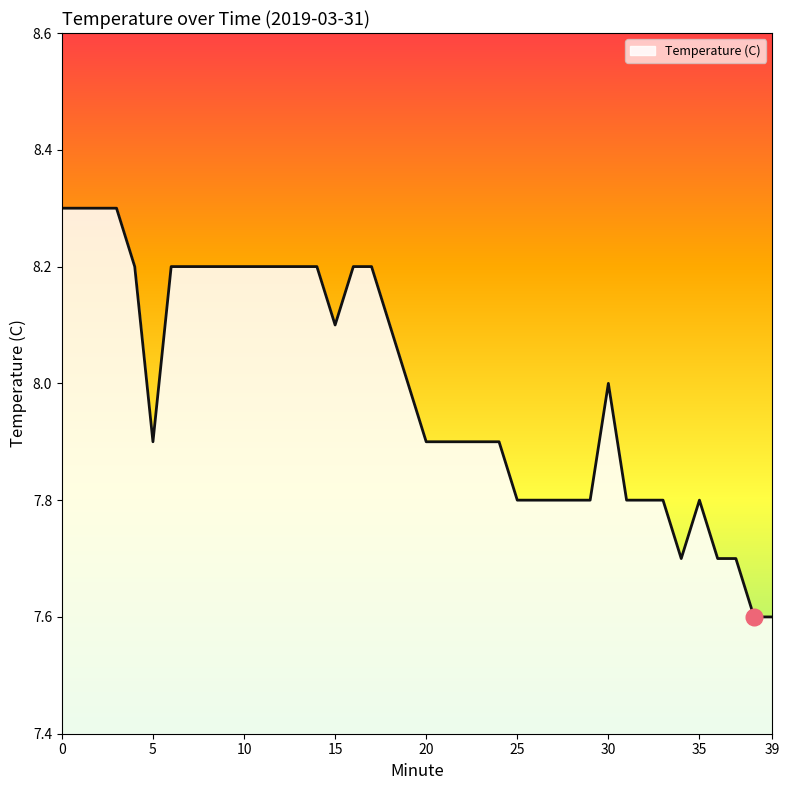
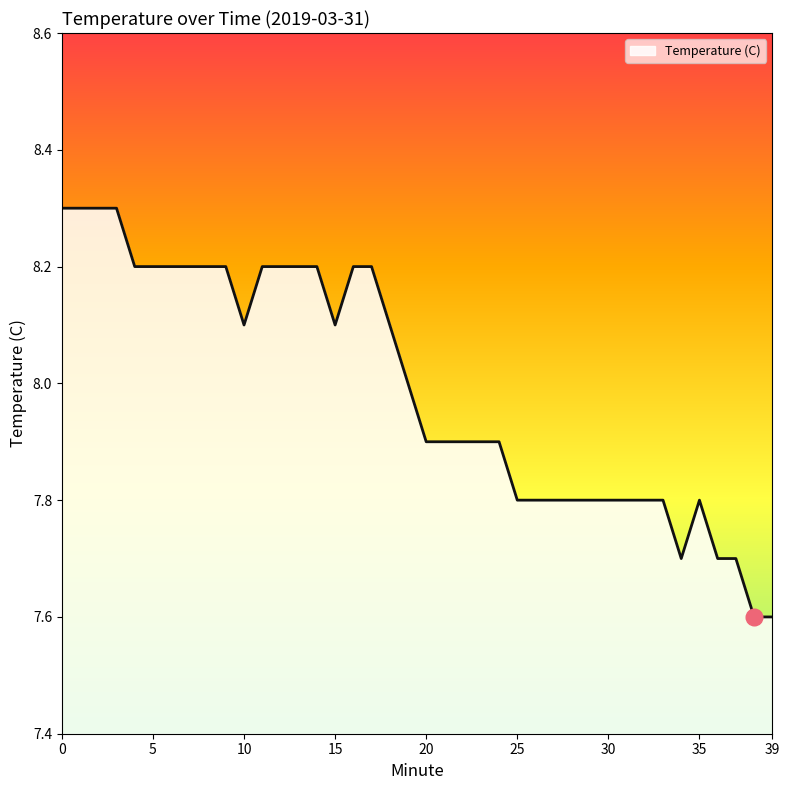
  {
    "Temperature (C)": {
      "0": 8.3,
-     "5": 7.9,
-     "10": 8.2,
+     "5": 8.2,
+     "10": 8.1,
      "15": 8.1,
      "20": 7.9,
      "25": 7.8,
-     "30": 8.0,
+     "30": 7.8,
      "35": 7.8,
      "39": 7.6
    }
  }
